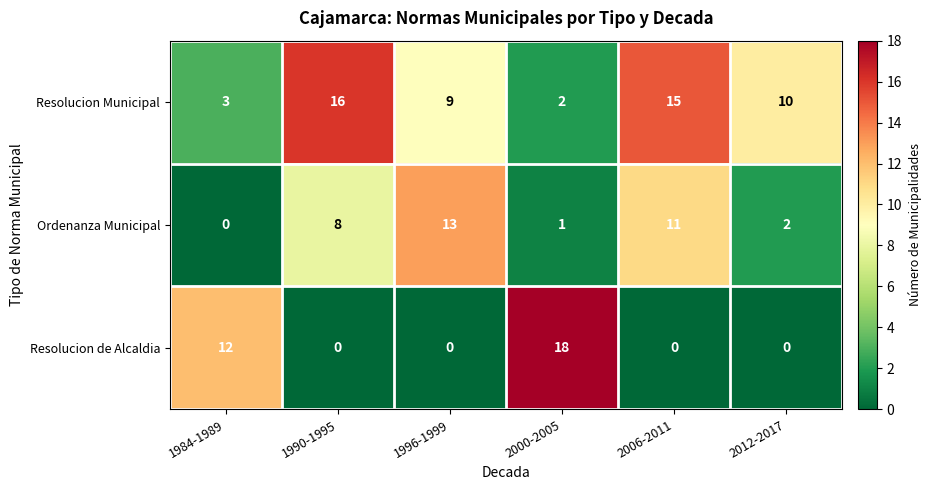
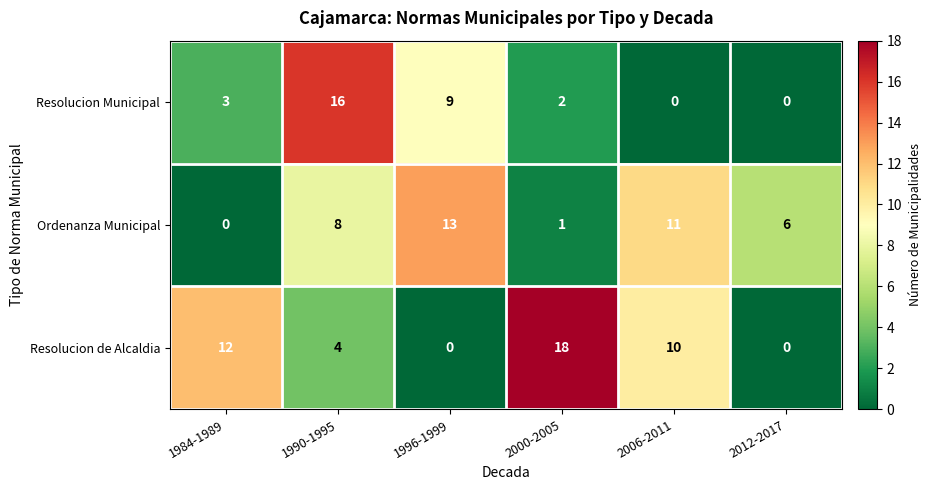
  {
    "Resolucion Municipal": {
      "1984-1989": 3,
      "1990-1995": 16,
      "1996-1999": 9,
      "2000-2005": 2,
-     "2006-2011": 15,
-     "2012-2017": 10
+     "2006-2011": 0,
+     "2012-2017": 0
    },
    "Ordenanza Municipal": {
      "1984-1989": 0,
      "1990-1995": 8,
      "1996-1999": 13,
      "2000-2005": 1,
      "2006-2011": 11,
-     "2012-2017": 2
+     "2012-2017": 6
    },
    "Resolucion de Alcaldia": {
      "1984-1989": 12,
-     "1990-1995": 0,
+     "1990-1995": 4,
      "1996-1999": 0,
      "2000-2005": 18,
-     "2006-2011": 0,
+     "2006-2011": 10,
      "2012-2017": 0
    }
  }
